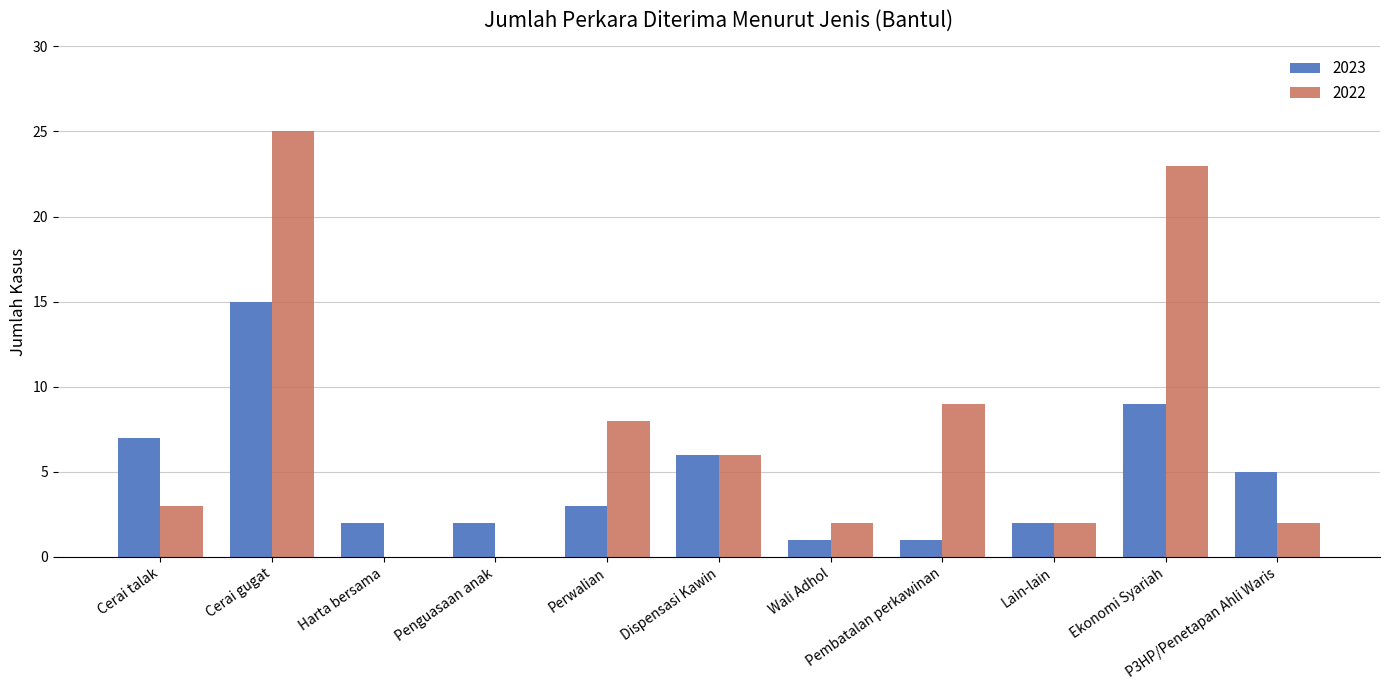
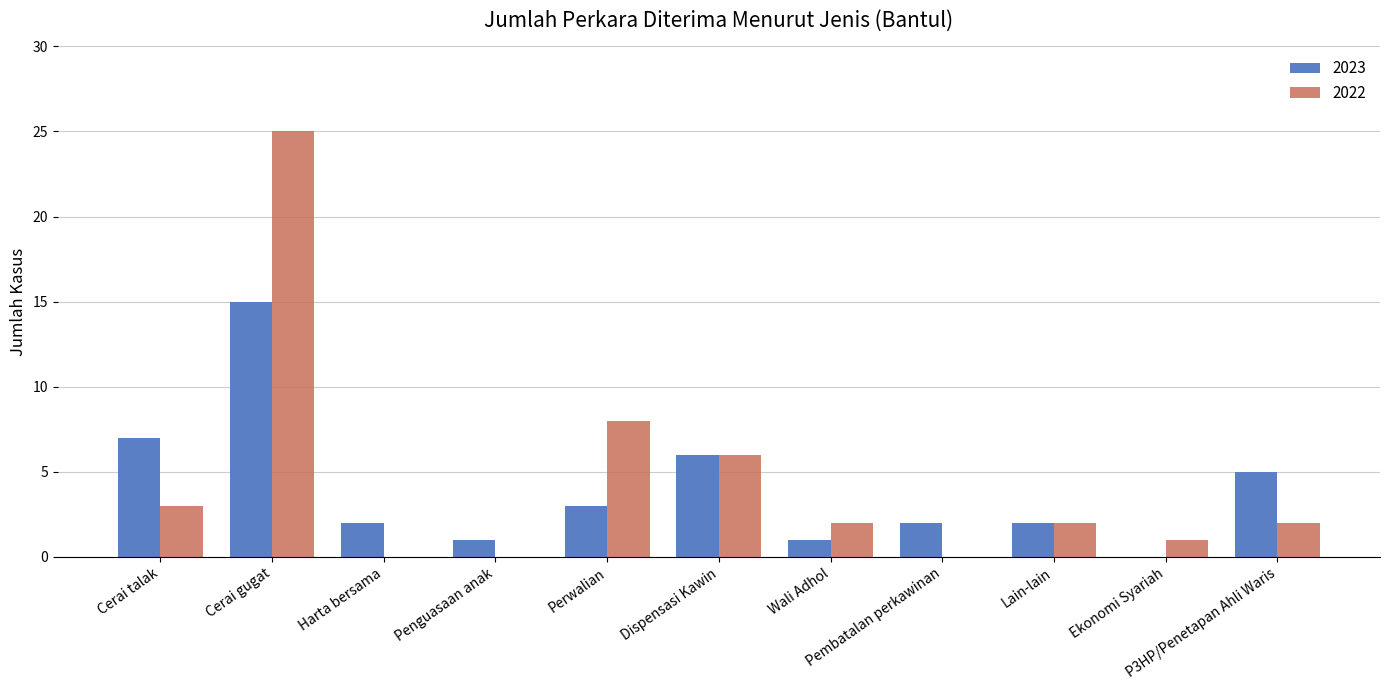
  {
    "2023": {
      "Cerai talak": 7,
      "Cerai gugat": 15,
      "Harta bersama": 2,
-     "Penguasaan anak": 2,
+     "Penguasaan anak": 1,
      "Perwalian": 3,
      "Dispensasi Kawin": 6,
      "Wali Adhol": 1,
-     "Pembatalan perkawinan": 1,
+     "Pembatalan perkawinan": 2,
      "Lain-lain": 2,
-     "Ekonomi Syariah": 9,
+     "Ekonomi Syariah": 0,
      "P3HP/Penetapan Ahli Waris": 5
    },
    "2022": {
      "Cerai talak": 3,
      "Cerai gugat": 25,
      "Harta bersama": 0,
      "Penguasaan anak": 0,
      "Perwalian": 8,
      "Dispensasi Kawin": 6,
      "Wali Adhol": 2,
-     "Pembatalan perkawinan": 9,
+     "Pembatalan perkawinan": 0,
      "Lain-lain": 2,
-     "Ekonomi Syariah": 23,
+     "Ekonomi Syariah": 1,
      "P3HP/Penetapan Ahli Waris": 2
    }
  }
